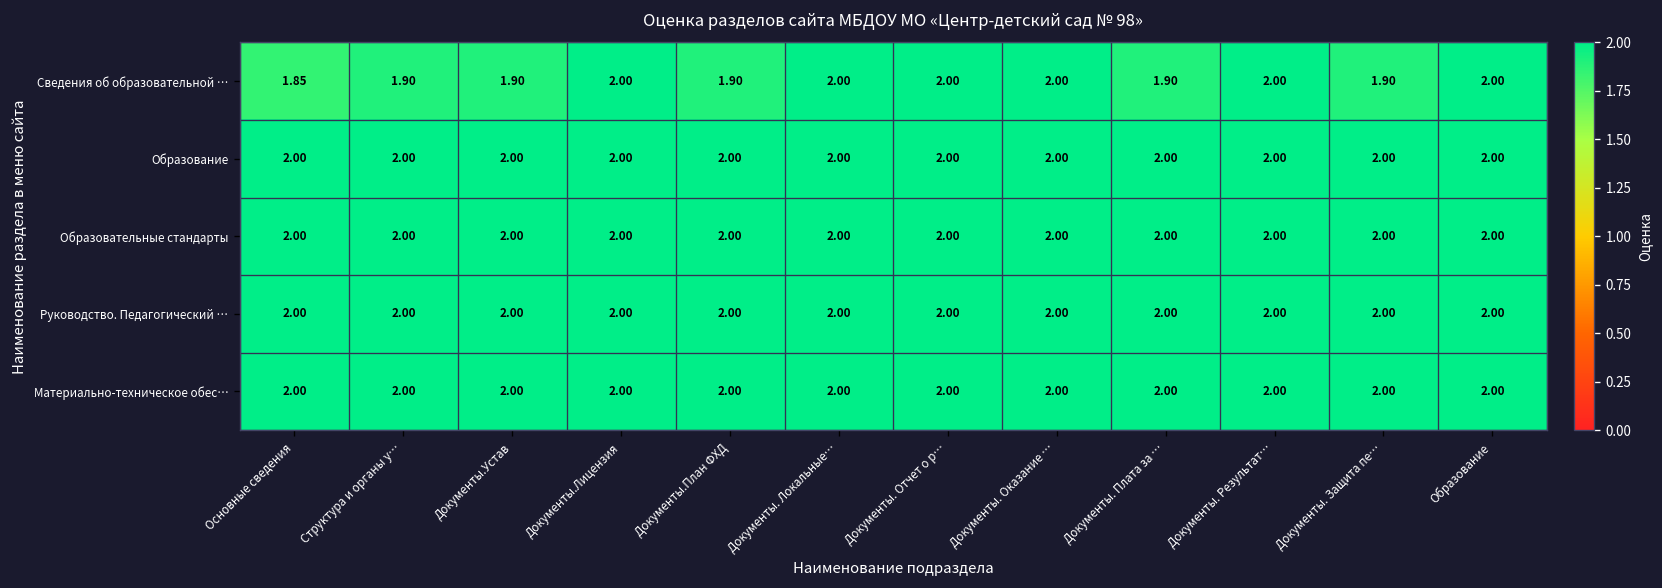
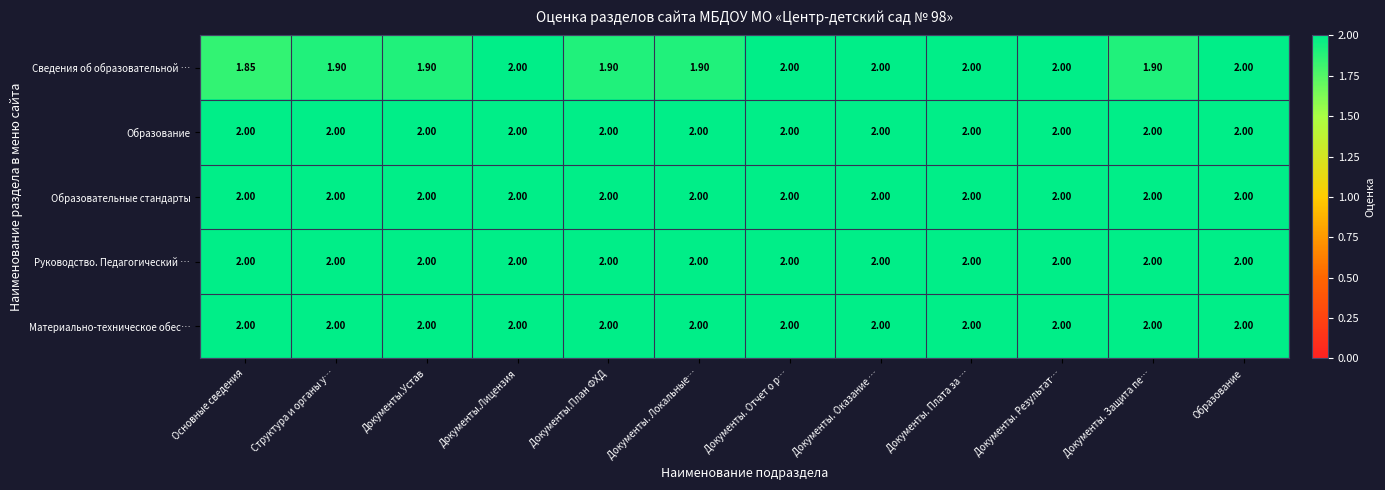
  {
    "Сведения об образовательной …": {
      "Основные сведения": 1.85,
      "Структура и органы у…": 1.90,
      "Документы.Устав": 1.90,
      "Документы.Лицензия": 2.00,
      "Документы.План ФХД": 1.90,
-     "Документы. Локальные…": 2.00,
+     "Документы. Локальные…": 1.90,
      "Документы. Отчет о р…": 2.00,
      "Документы. Оказание …": 2.00,
-     "Документы. Плата за …": 1.90,
+     "Документы. Плата за …": 2.00,
      "Документы. Результат…": 2.00,
      "Документы. Защита пе…": 1.90,
      "Образование": 2.00
    },
    "Образование": {
      "Основные сведения": 2.00,
      "Структура и органы у…": 2.00,
      "Документы.Устав": 2.00,
      "Документы.Лицензия": 2.00,
      "Документы.План ФХД": 2.00,
      "Документы. Локальные…": 2.00,
      "Документы. Отчет о р…": 2.00,
      "Документы. Оказание …": 2.00,
      "Документы. Плата за …": 2.00,
      "Документы. Результат…": 2.00,
      "Документы. Защита пе…": 2.00,
      "Образование": 2.00
    },
    "Образовательные стандарты": {
      "Основные сведения": 2.00,
      "Структура и органы у…": 2.00,
      "Документы.Устав": 2.00,
      "Документы.Лицензия": 2.00,
      "Документы.План ФХД": 2.00,
      "Документы. Локальные…": 2.00,
      "Документы. Отчет о р…": 2.00,
      "Документы. Оказание …": 2.00,
      "Документы. Плата за …": 2.00,
      "Документы. Результат…": 2.00,
      "Документы. Защита пе…": 2.00,
      "Образование": 2.00
    },
    "Руководство. Педагогический …": {
      "Основные сведения": 2.00,
      "Структура и органы у…": 2.00,
      "Документы.Устав": 2.00,
      "Документы.Лицензия": 2.00,
      "Документы.План ФХД": 2.00,
      "Документы. Локальные…": 2.00,
      "Документы. Отчет о р…": 2.00,
      "Документы. Оказание …": 2.00,
      "Документы. Плата за …": 2.00,
      "Документы. Результат…": 2.00,
      "Документы. Защита пе…": 2.00,
      "Образование": 2.00
    },
    "Материально-техническое обес…": {
      "Основные сведения": 2.00,
      "Структура и органы у…": 2.00,
      "Документы.Устав": 2.00,
      "Документы.Лицензия": 2.00,
      "Документы.План ФХД": 2.00,
      "Документы. Локальные…": 2.00,
      "Документы. Отчет о р…": 2.00,
      "Документы. Оказание …": 2.00,
      "Документы. Плата за …": 2.00,
      "Документы. Результат…": 2.00,
      "Документы. Защита пе…": 2.00,
      "Образование": 2.00
    }
  }
